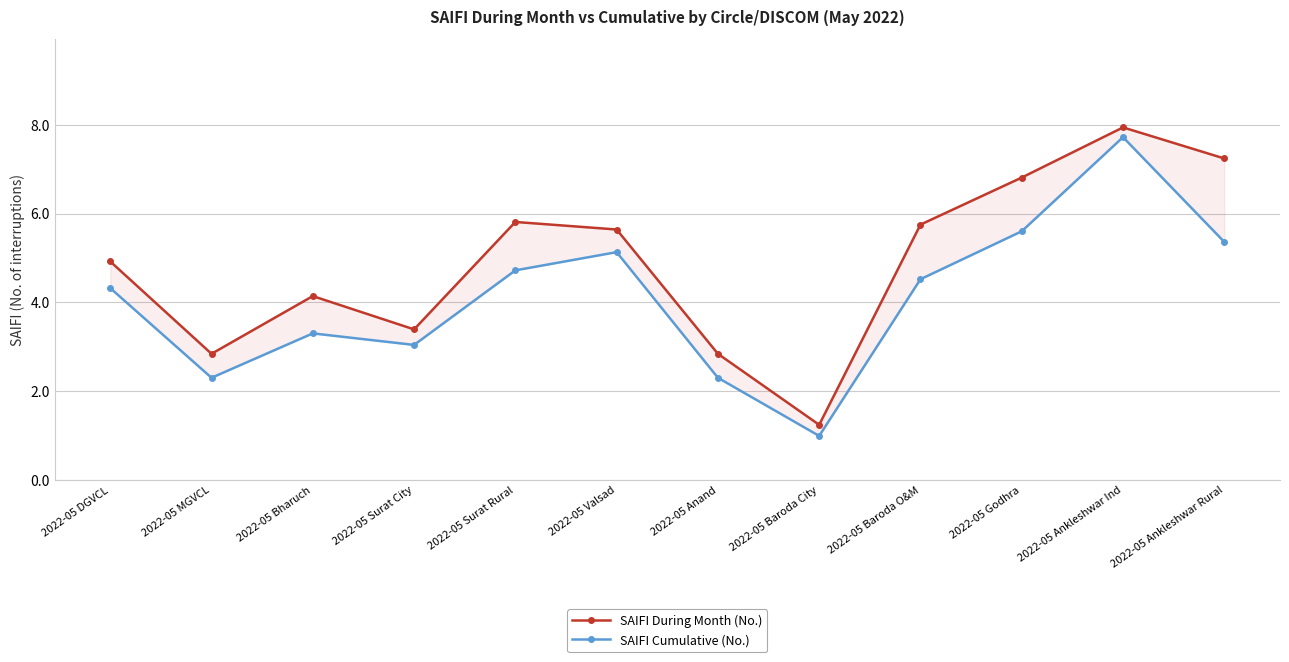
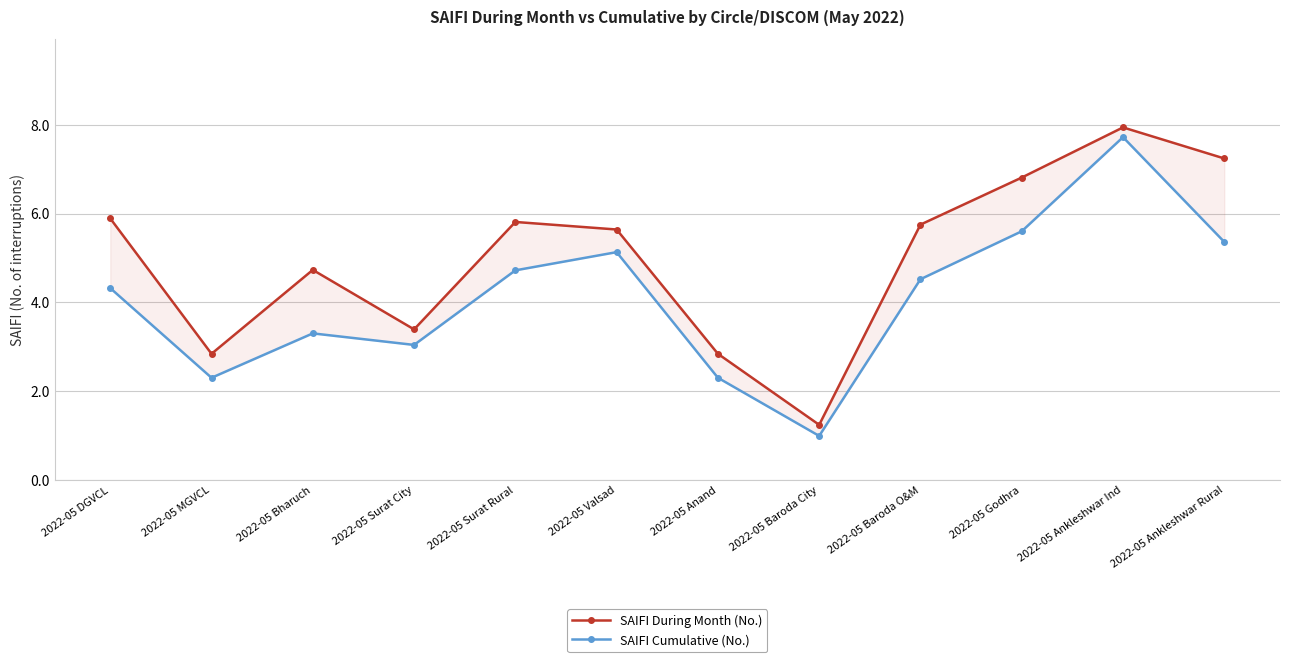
  {
    "SAIFI During Month (No.)": {
-     "2022-05 DGVCL": 4.9,
+     "2022-05 DGVCL": 5.9,
      "2022-05 MGVCL": 2.8,
-     "2022-05 Bharuch": 4.1,
+     "2022-05 Bharuch": 4.7,
      "2022-05 Surat City": 3.4,
      "2022-05 Surat Rural": 5.8,
      "2022-05 Valsad": 5.6,
      "2022-05 Anand": 2.8,
      "2022-05 Baroda City": 1.2,
      "2022-05 Baroda O&M": 5.8,
      "2022-05 Godhra": 6.8,
      "2022-05 Ankleshwar Ind": 7.9,
      "2022-05 Ankleshwar Rural": 7.2
    },
    "SAIFI Cumulative (No.)": {
      "2022-05 DGVCL": 4.3,
      "2022-05 MGVCL": 2.3,
      "2022-05 Bharuch": 3.3,
      "2022-05 Surat City": 3.0,
      "2022-05 Surat Rural": 4.7,
      "2022-05 Valsad": 5.1,
      "2022-05 Anand": 2.3,
      "2022-05 Baroda City": 1.0,
      "2022-05 Baroda O&M": 4.5,
      "2022-05 Godhra": 5.6,
      "2022-05 Ankleshwar Ind": 7.7,
      "2022-05 Ankleshwar Rural": 5.4
    }
  }
